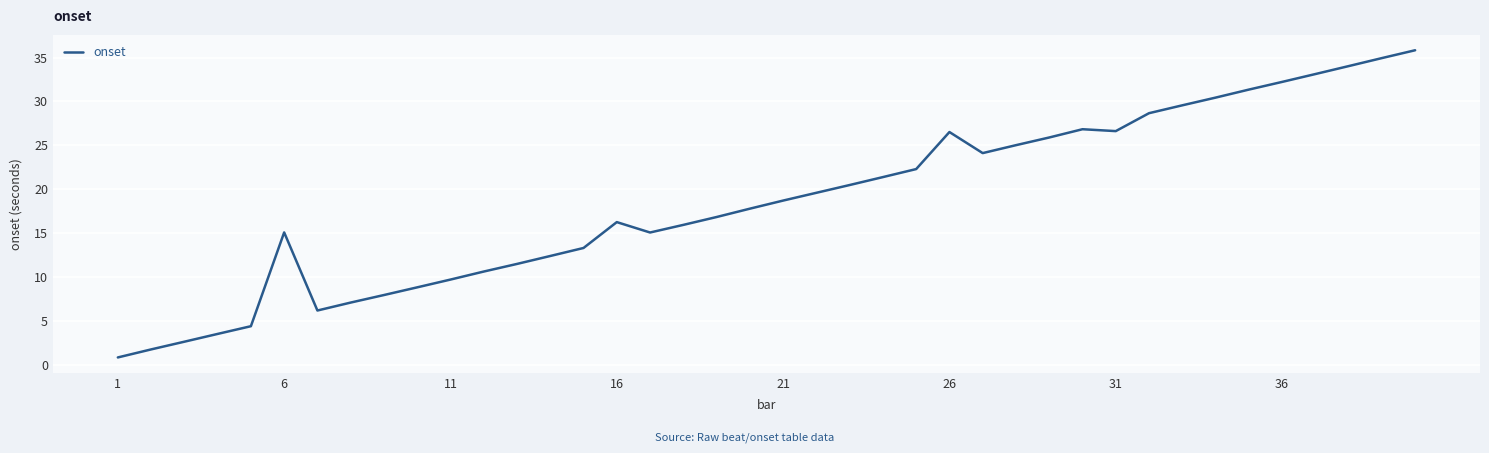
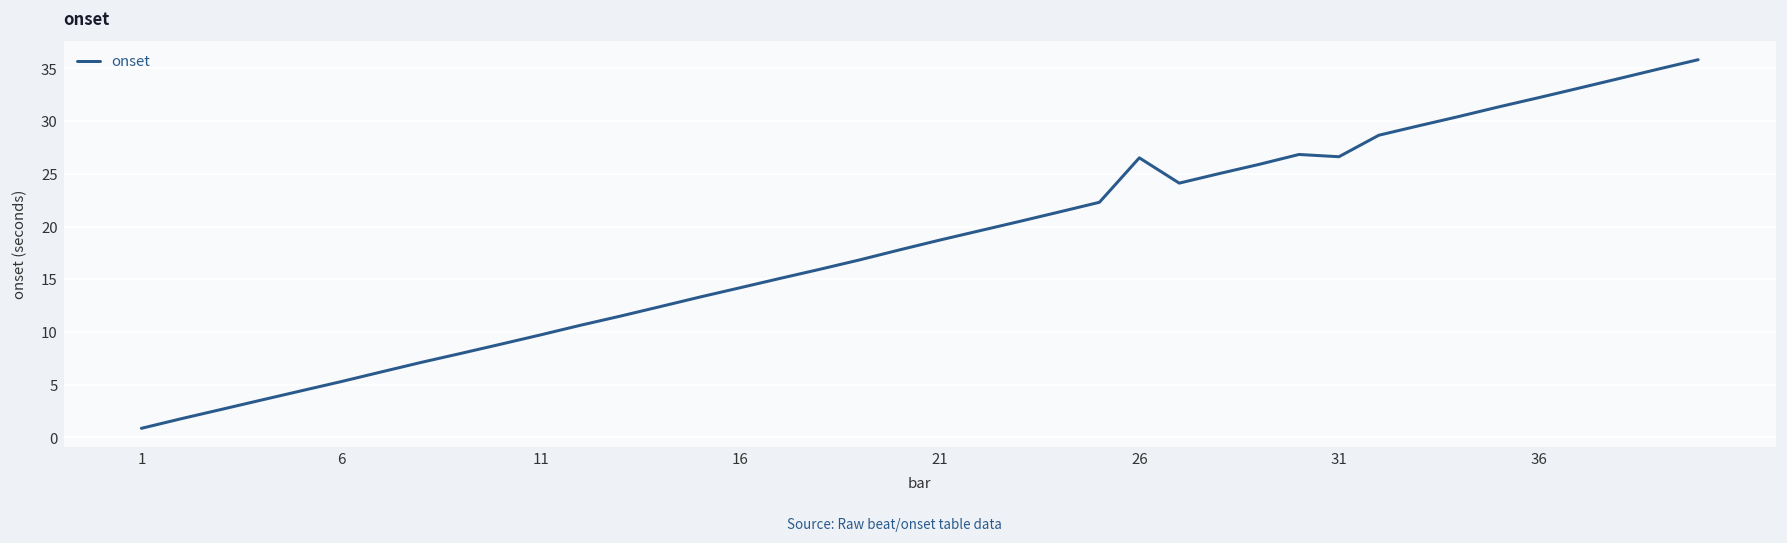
  {
    "1": 1,
-   "6": 15,
+   "6": 5,
    "11": 10,
-   "16": 16,
+   "16": 14,
    "21": 19,
    "26": 27,
    "31": 27,
    "36": 32
  }
